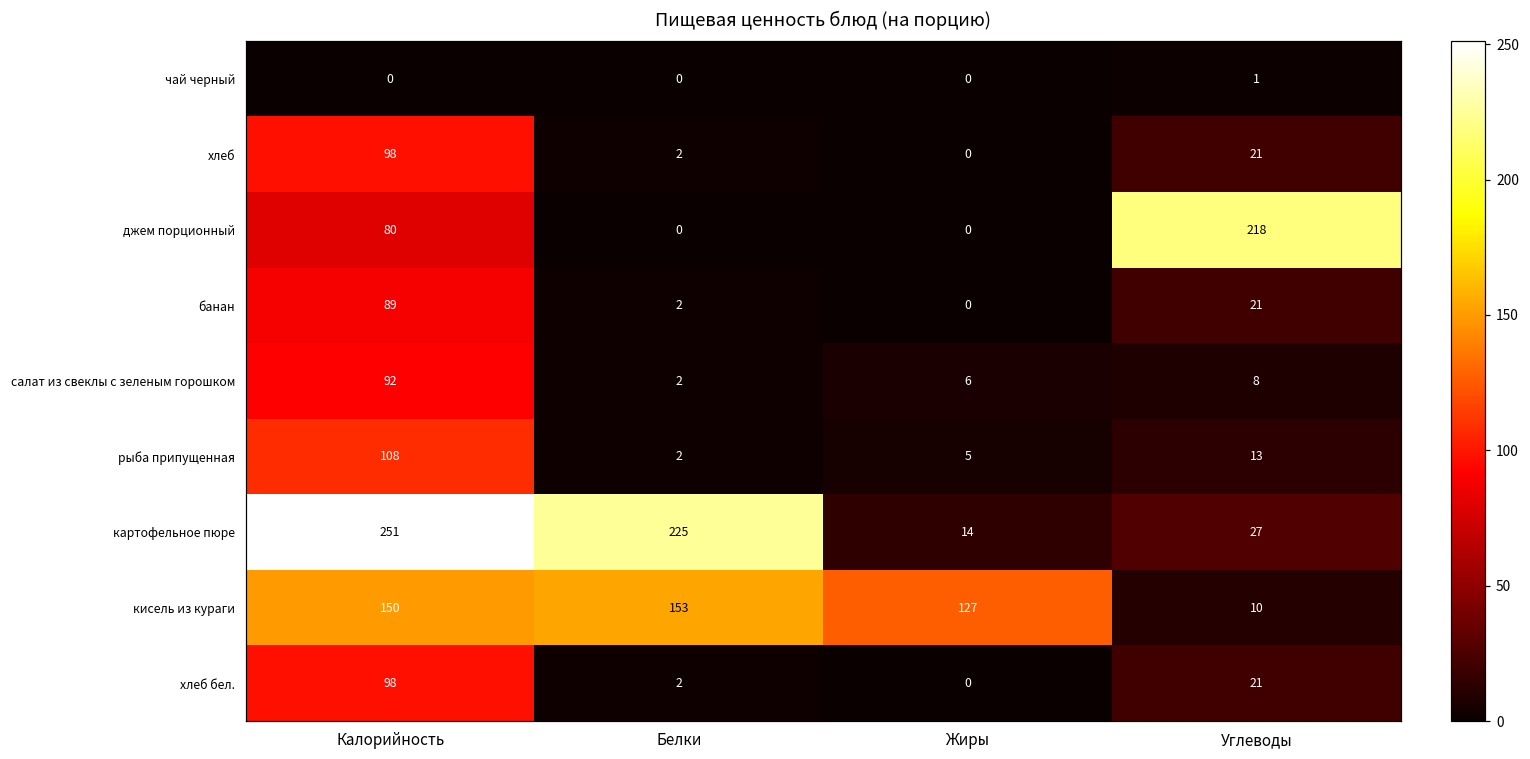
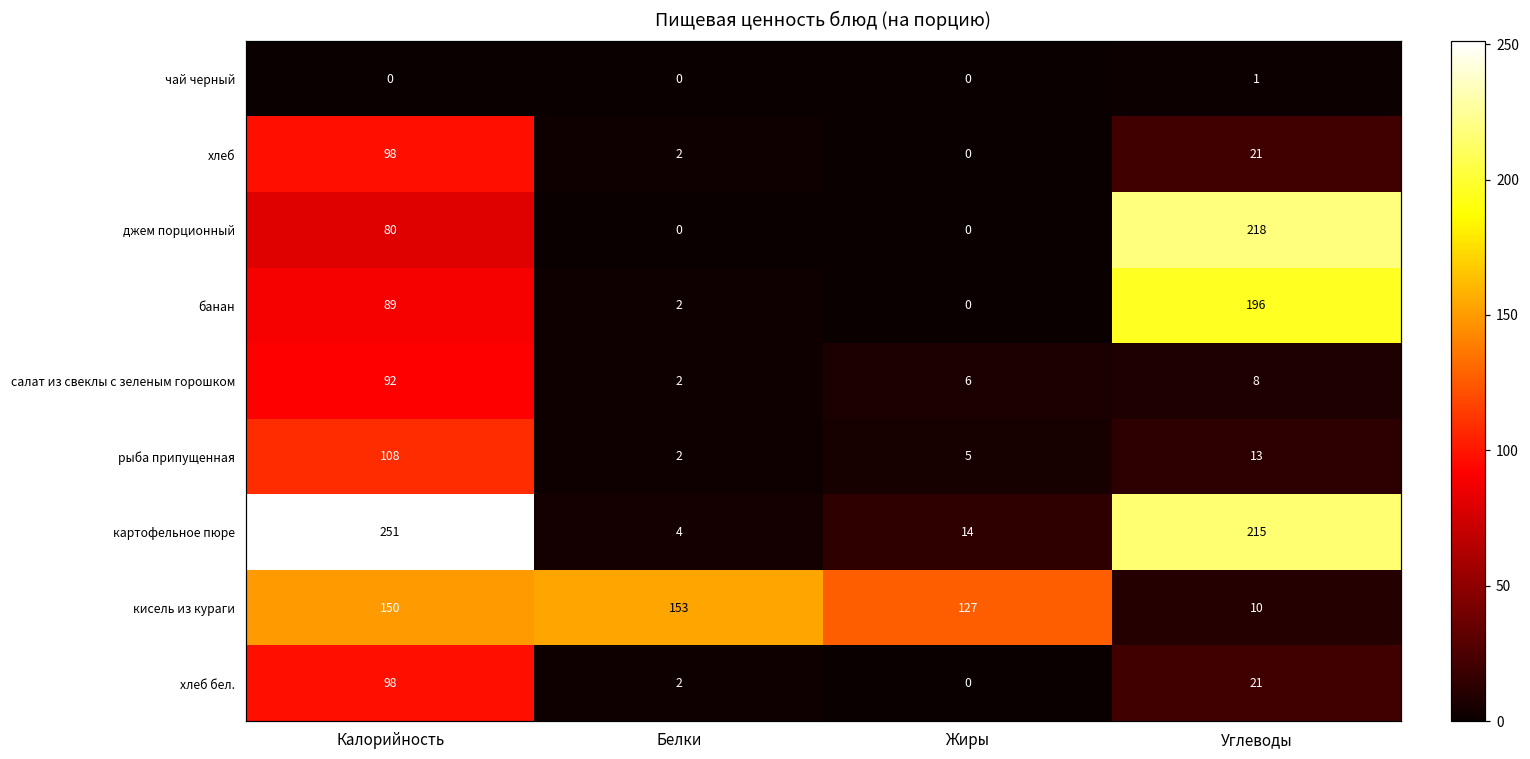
  {
    "чай черный": {
      "Калорийность": 0,
      "Белки": 0,
      "Жиры": 0,
      "Углеводы": 1
    },
    "хлеб": {
      "Калорийность": 98,
      "Белки": 2,
      "Жиры": 0,
      "Углеводы": 21
    },
    "джем порционный": {
      "Калорийность": 80,
      "Белки": 0,
      "Жиры": 0,
      "Углеводы": 218
    },
    "банан": {
      "Калорийность": 89,
      "Белки": 2,
      "Жиры": 0,
-     "Углеводы": 21
+     "Углеводы": 196
    },
    "салат из свеклы с зеленым горошком": {
      "Калорийность": 92,
      "Белки": 2,
      "Жиры": 6,
      "Углеводы": 8
    },
    "рыба припущенная": {
      "Калорийность": 108,
      "Белки": 2,
      "Жиры": 5,
      "Углеводы": 13
    },
    "картофельное пюре": {
      "Калорийность": 251,
-     "Белки": 225,
+     "Белки": 4,
      "Жиры": 14,
-     "Углеводы": 27
+     "Углеводы": 215
    },
    "кисель из кураги": {
      "Калорийность": 150,
      "Белки": 153,
      "Жиры": 127,
      "Углеводы": 10
    },
    "хлеб бел.": {
      "Калорийность": 98,
      "Белки": 2,
      "Жиры": 0,
      "Углеводы": 21
    }
  }
